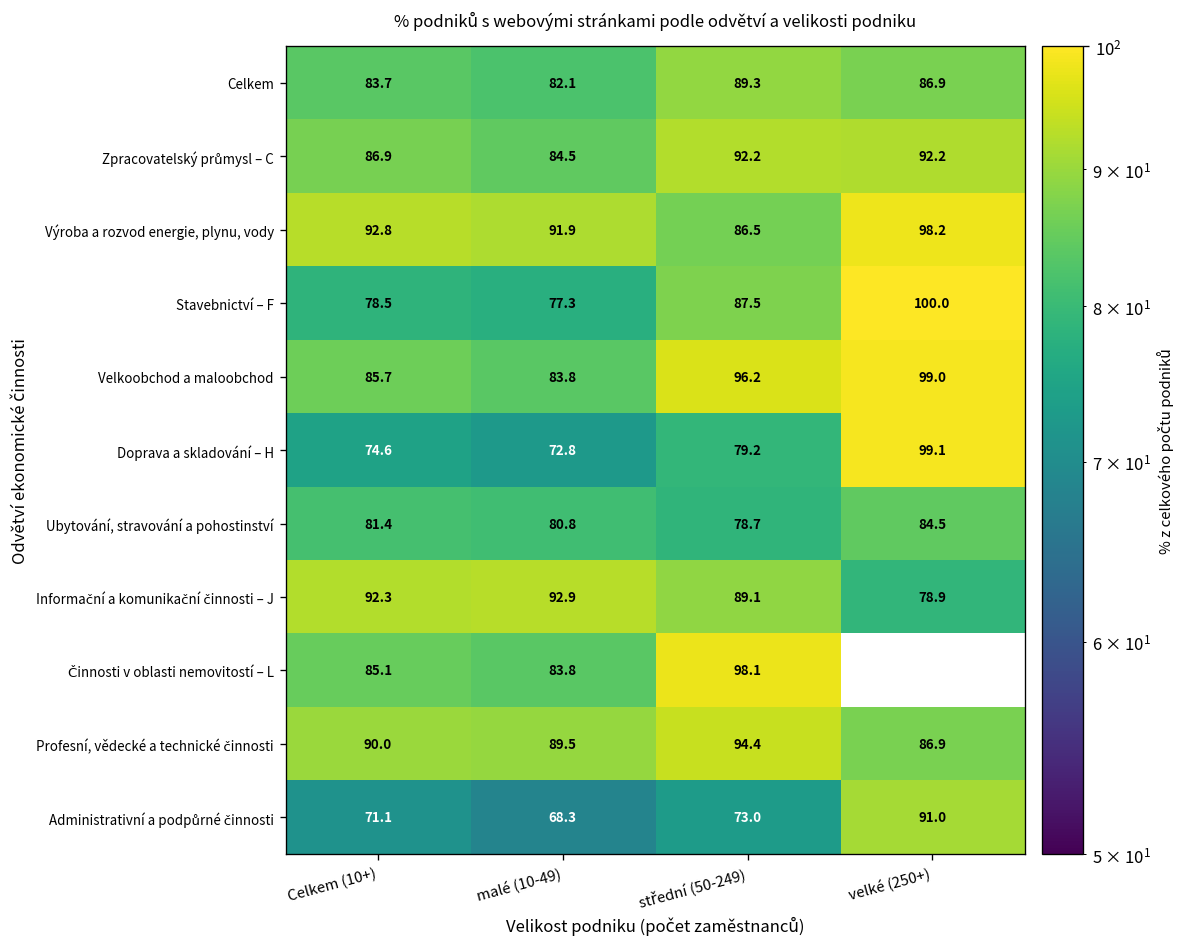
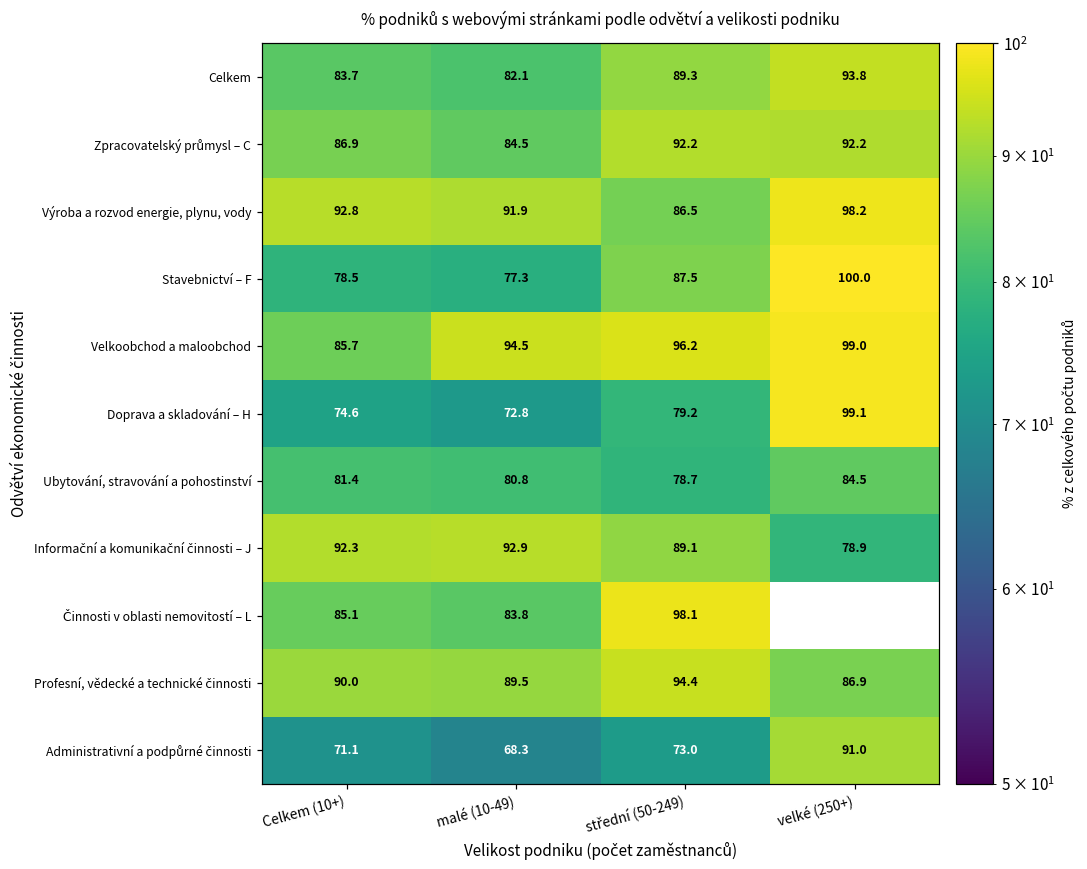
  {
    "Celkem": {
      "Celkem (10+)": 83.7,
      "malé (10-49)": 82.1,
      "střední (50-249)": 89.3,
-     "velké (250+)": 86.9
+     "velké (250+)": 93.8
    },
    "Zpracovatelský průmysl – C": {
      "Celkem (10+)": 86.9,
      "malé (10-49)": 84.5,
      "střední (50-249)": 92.2,
      "velké (250+)": 92.2
    },
    "Výroba a rozvod energie, plynu, vody": {
      "Celkem (10+)": 92.8,
      "malé (10-49)": 91.9,
      "střední (50-249)": 86.5,
      "velké (250+)": 98.2
    },
    "Stavebnictví – F": {
      "Celkem (10+)": 78.5,
      "malé (10-49)": 77.3,
      "střední (50-249)": 87.5,
      "velké (250+)": 100.0
    },
    "Velkoobchod a maloobchod": {
      "Celkem (10+)": 85.7,
-     "malé (10-49)": 83.8,
+     "malé (10-49)": 94.5,
      "střední (50-249)": 96.2,
      "velké (250+)": 99.0
    },
    "Doprava a skladování – H": {
      "Celkem (10+)": 74.6,
      "malé (10-49)": 72.8,
      "střední (50-249)": 79.2,
      "velké (250+)": 99.1
    },
    "Ubytování, stravování a pohostinství": {
      "Celkem (10+)": 81.4,
      "malé (10-49)": 80.8,
      "střední (50-249)": 78.7,
      "velké (250+)": 84.5
    },
    "Informační a komunikační činnosti – J": {
      "Celkem (10+)": 92.3,
      "malé (10-49)": 92.9,
      "střední (50-249)": 89.1,
      "velké (250+)": 78.9
    },
    "Činnosti v oblasti nemovitostí – L": {
      "Celkem (10+)": 85.1,
      "malé (10-49)": 83.8,
      "střední (50-249)": 98.1
    },
    "Profesní, vědecké a technické činnosti": {
      "Celkem (10+)": 90.0,
      "malé (10-49)": 89.5,
      "střední (50-249)": 94.4,
      "velké (250+)": 86.9
    },
    "Administrativní a podpůrné činnosti": {
      "Celkem (10+)": 71.1,
      "malé (10-49)": 68.3,
      "střední (50-249)": 73.0,
      "velké (250+)": 91.0
    }
  }
